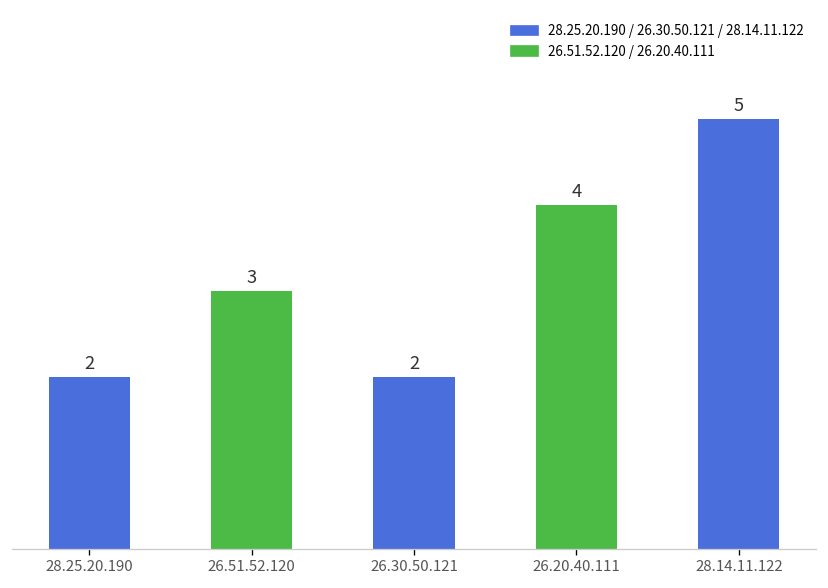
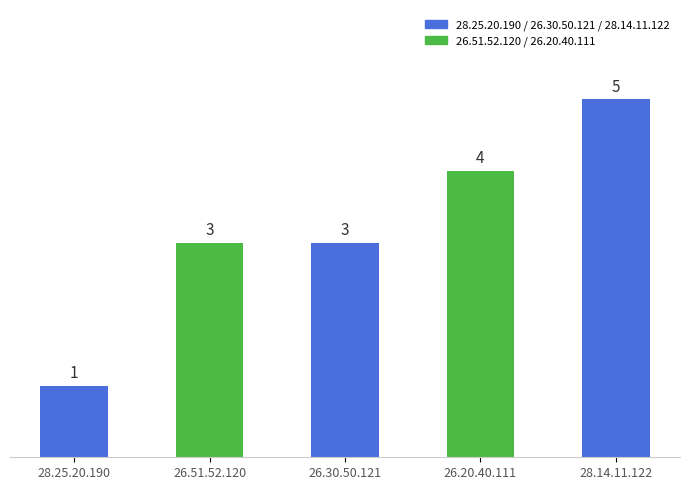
  {
-   "28.25.20.190": 2,
+   "28.25.20.190": 1,
    "26.51.52.120": 3,
-   "26.30.50.121": 2,
+   "26.30.50.121": 3,
    "26.20.40.111": 4,
    "28.14.11.122": 5
  }
